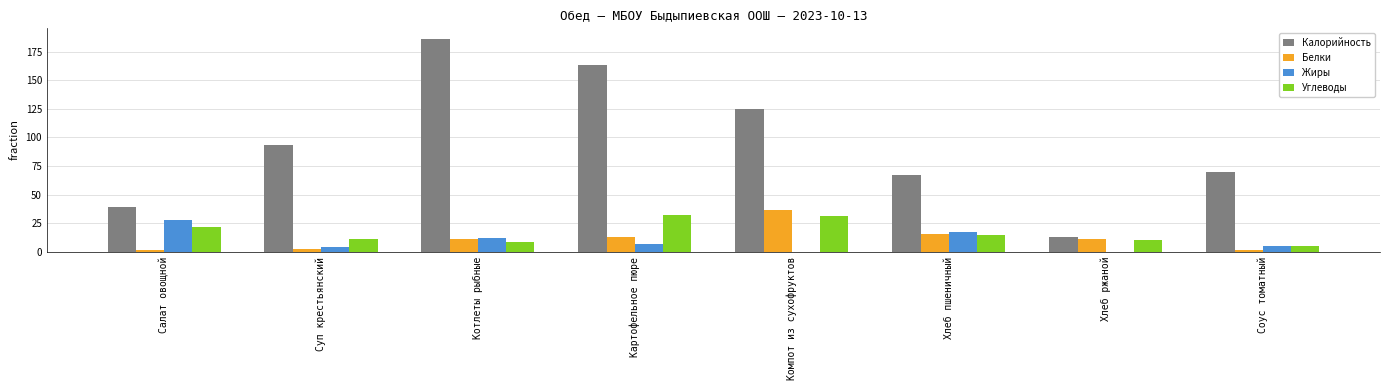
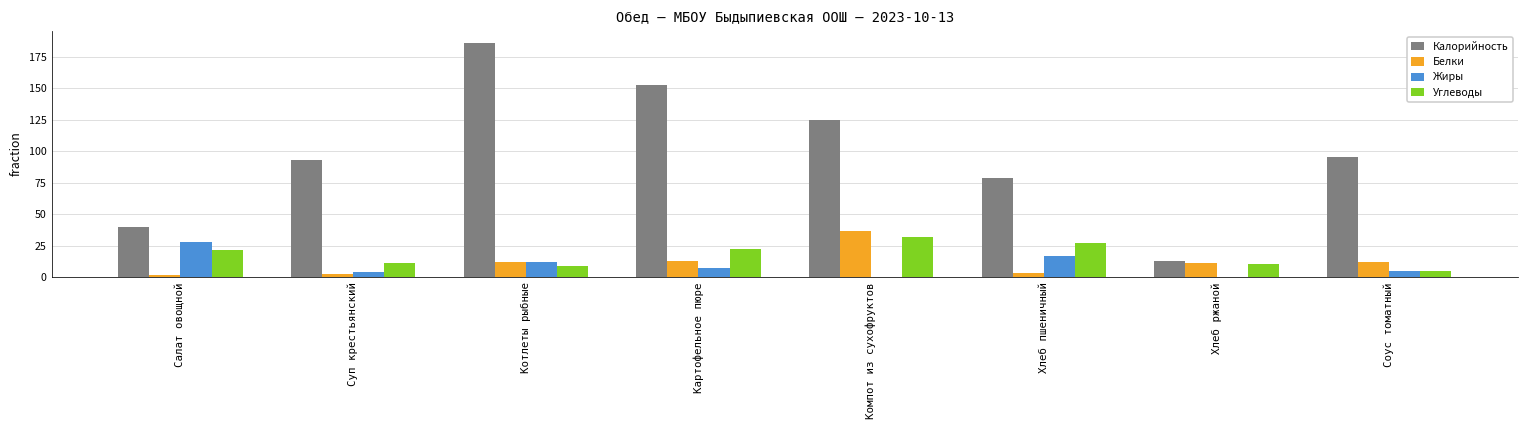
  {
    "Калорийность": {
      "Салат овощной": 39,
      "Суп крестьянский": 93,
      "Котлеты рыбные": 186,
-     "Картофельное пюре": 164,
+     "Картофельное пюре": 153,
      "Компот из сухофруктов": 125,
-     "Хлеб пшеничный": 67,
+     "Хлеб пшеничный": 79,
      "Хлеб ржаной": 13,
-     "Соус томатный": 70
+     "Соус томатный": 95
    },
    "Белки": {
      "Котлеты рыбные": 12,
      "Картофельное пюре": 13,
      "Компот из сухофруктов": 37,
-     "Хлеб пшеничный": 15,
+     "Хлеб пшеничный": 3,
      "Хлеб ржаной": 11,
-     "Соус томатный": 1
+     "Соус томатный": 12
    },
    "Жиры": {
      "Салат овощной": 28,
      "Суп крестьянский": 4,
      "Котлеты рыбные": 12,
      "Картофельное пюре": 7,
      "Хлеб пшеничный": 17,
      "Хлеб ржаной": 0,
      "Соус томатный": 5
    },
    "Углеводы": {
      "Салат овощной": 22,
      "Суп крестьянский": 11,
      "Котлеты рыбные": 9,
-     "Картофельное пюре": 32,
+     "Картофельное пюре": 22,
      "Компот из сухофруктов": 31,
-     "Хлеб пшеничный": 15,
+     "Хлеб пшеничный": 27,
      "Хлеб ржаной": 10,
      "Соус томатный": 5
    }
  }
